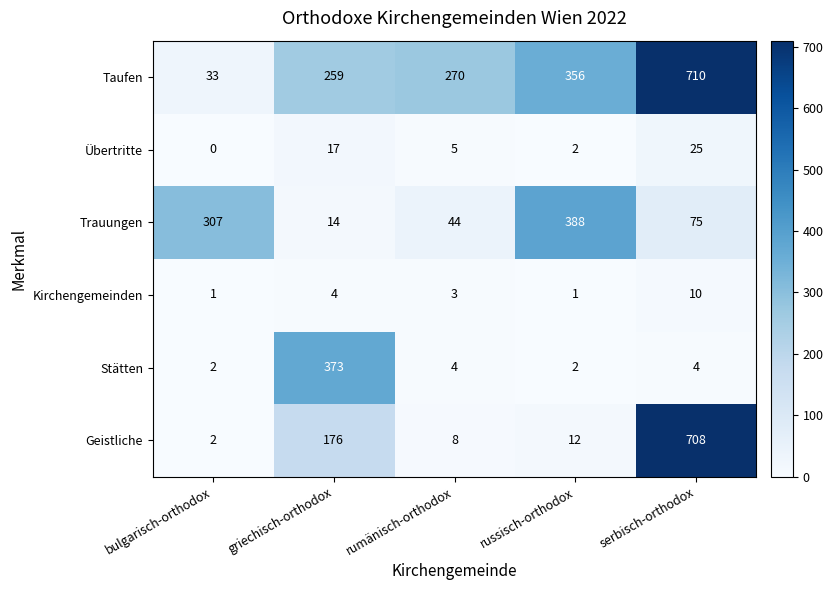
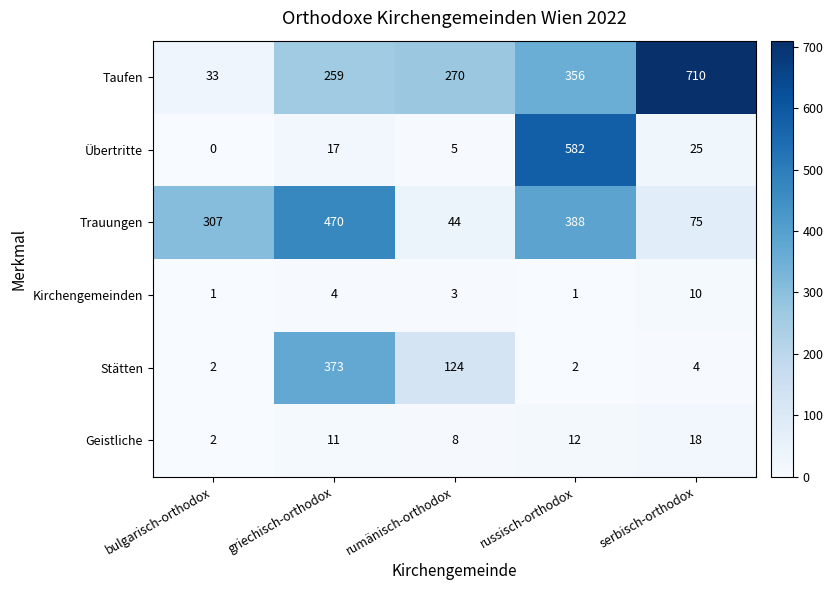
  {
    "Taufen": {
      "bulgarisch-orthodox": 33,
      "griechisch-orthodox": 259,
      "rumänisch-orthodox": 270,
      "russisch-orthodox": 356,
      "serbisch-orthodox": 710
    },
    "Übertritte": {
      "bulgarisch-orthodox": 0,
      "griechisch-orthodox": 17,
      "rumänisch-orthodox": 5,
-     "russisch-orthodox": 2,
+     "russisch-orthodox": 582,
      "serbisch-orthodox": 25
    },
    "Trauungen": {
      "bulgarisch-orthodox": 307,
-     "griechisch-orthodox": 14,
+     "griechisch-orthodox": 470,
      "rumänisch-orthodox": 44,
      "russisch-orthodox": 388,
      "serbisch-orthodox": 75
    },
    "Kirchengemeinden": {
      "bulgarisch-orthodox": 1,
      "griechisch-orthodox": 4,
      "rumänisch-orthodox": 3,
      "russisch-orthodox": 1,
      "serbisch-orthodox": 10
    },
    "Stätten": {
      "bulgarisch-orthodox": 2,
      "griechisch-orthodox": 373,
-     "rumänisch-orthodox": 4,
+     "rumänisch-orthodox": 124,
      "russisch-orthodox": 2,
      "serbisch-orthodox": 4
    },
    "Geistliche": {
      "bulgarisch-orthodox": 2,
-     "griechisch-orthodox": 176,
+     "griechisch-orthodox": 11,
      "rumänisch-orthodox": 8,
      "russisch-orthodox": 12,
-     "serbisch-orthodox": 708
+     "serbisch-orthodox": 18
    }
  }
